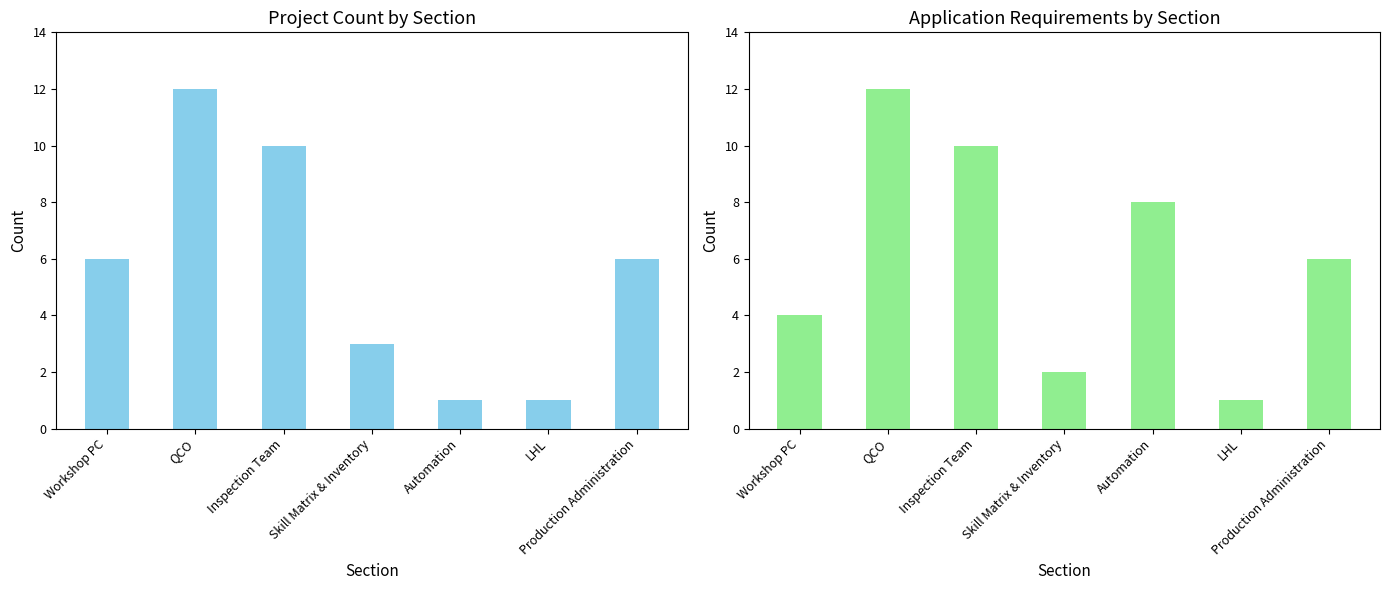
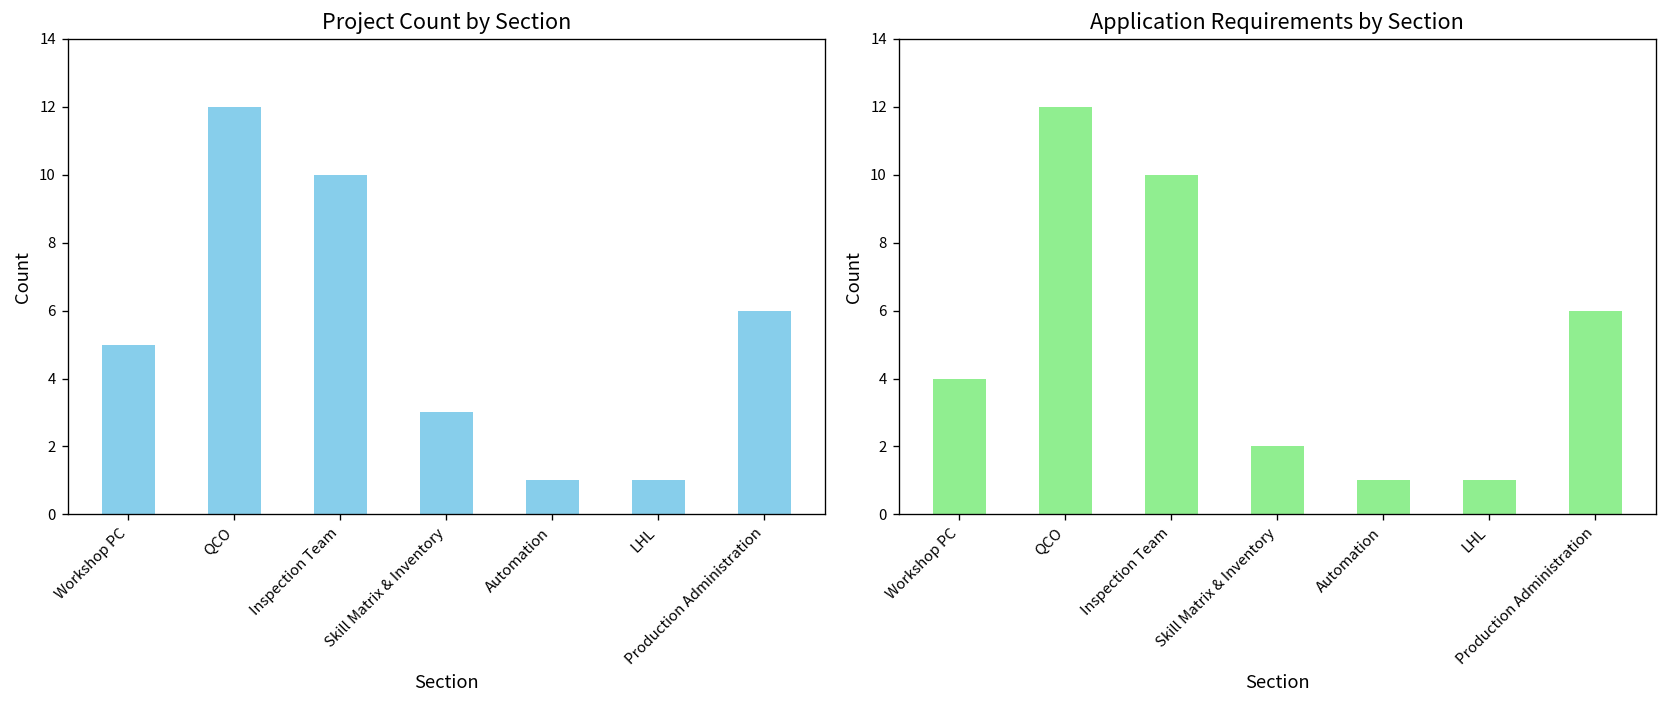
  {
    "Project Count by Section": {
-     "Workshop PC": 6,
+     "Workshop PC": 5,
      "QCO": 12,
      "Inspection Team": 10,
      "Skill Matrix & Inventory": 3,
      "Automation": 1,
      "LHL": 1,
      "Production Administration": 6
    },
    "Application Requirements by Section": {
      "Workshop PC": 4,
      "QCO": 12,
      "Inspection Team": 10,
      "Skill Matrix & Inventory": 2,
-     "Automation": 8,
+     "Automation": 1,
      "LHL": 1,
      "Production Administration": 6
    }
  }
